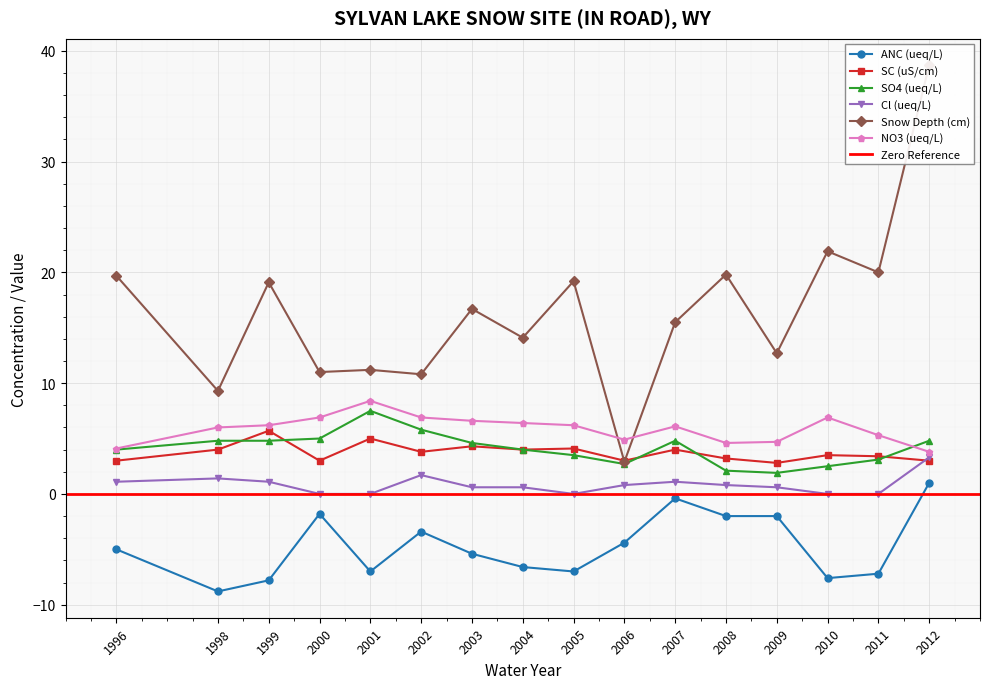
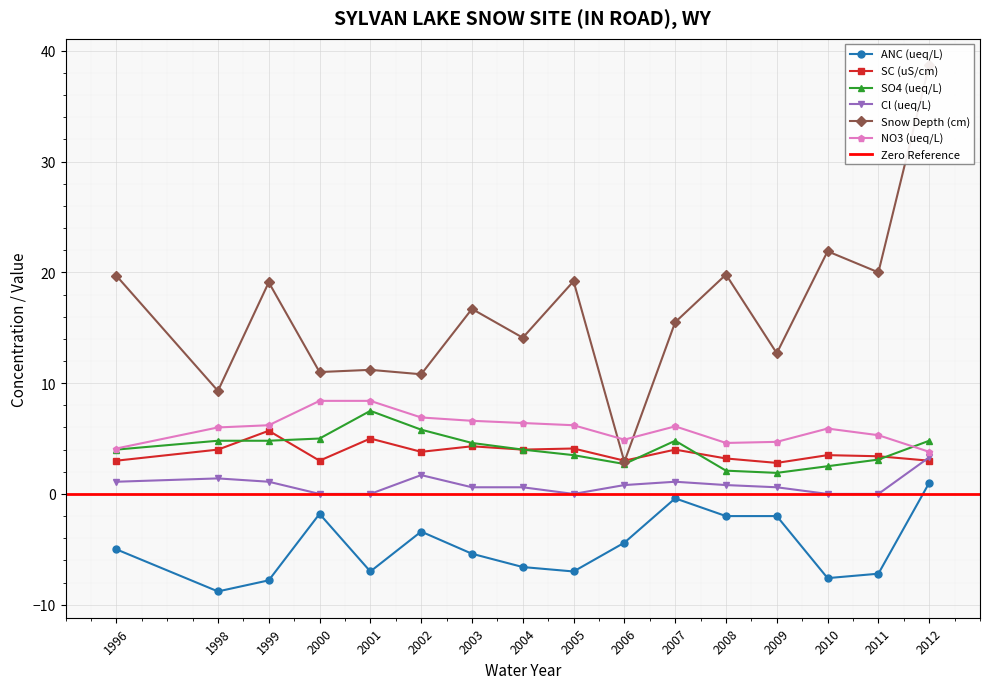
  {
    "ANC (ueq/L)": {
      "1996": -5.0,
      "1998": -8.8,
      "1999": -7.8,
      "2000": -1.8,
      "2001": -7.0,
      "2002": -3.4,
      "2003": -5.4,
      "2004": -6.6,
      "2005": -7.0,
      "2006": -4.4,
      "2007": -0.4,
      "2008": -2.0,
      "2009": -2.0,
      "2010": -7.6,
      "2011": -7.2,
      "2012": 1.0
    },
    "SC (uS/cm)": {
      "1996": 3.0,
      "1998": 4.0,
      "1999": 5.7,
      "2000": 3.0,
      "2001": 5.0,
      "2002": 3.8,
      "2003": 4.3,
      "2005": 4.1,
      "2007": 4.0,
      "2008": 3.2,
      "2009": 2.8,
      "2010": 3.5,
      "2011": 3.4,
      "2012": 3.0
    },
    "SO4 (ueq/L)": {
      "1998": 4.8,
      "1999": 4.8,
      "2000": 5.0,
      "2001": 7.5,
      "2002": 5.8,
      "2003": 4.6,
      "2005": 3.5,
      "2007": 4.8,
      "2008": 2.1,
      "2009": 1.9,
      "2010": 2.5,
      "2011": 3.1,
      "2012": 4.8
    },
    "Cl (ueq/L)": {
      "1996": 1.1,
      "1998": 1.4,
      "1999": 1.1,
      "2000": 0.0,
      "2001": 0.0,
      "2002": 1.7,
      "2003": 0.6,
      "2004": 0.6,
      "2005": 0.0,
      "2006": 0.8,
      "2007": 1.1,
      "2008": 0.8,
      "2009": 0.6,
      "2010": 0.0,
      "2011": 0.0,
      "2012": 3.3
    },
    "Snow Depth (cm)": {
      "1996": 19.7,
      "1998": 9.3,
      "1999": 19.1,
      "2000": 11.0,
      "2001": 11.2,
      "2002": 10.8,
      "2003": 16.7,
      "2004": 14.1,
      "2005": 19.2,
      "2007": 15.5,
      "2008": 19.8,
      "2009": 12.7,
      "2010": 21.9,
      "2011": 20.0
    },
    "NO3 (ueq/L)": {
      "1998": 6.0,
      "1999": 6.2,
-     "2000": 6.9,
+     "2000": 8.4,
      "2001": 8.4,
      "2002": 6.9,
      "2003": 6.6,
      "2004": 6.4,
      "2005": 6.2,
      "2006": 4.9,
      "2007": 6.1,
      "2008": 4.6,
      "2009": 4.7,
-     "2010": 6.9,
+     "2010": 5.9,
      "2011": 5.3,
      "2012": 3.8
    }
  }
